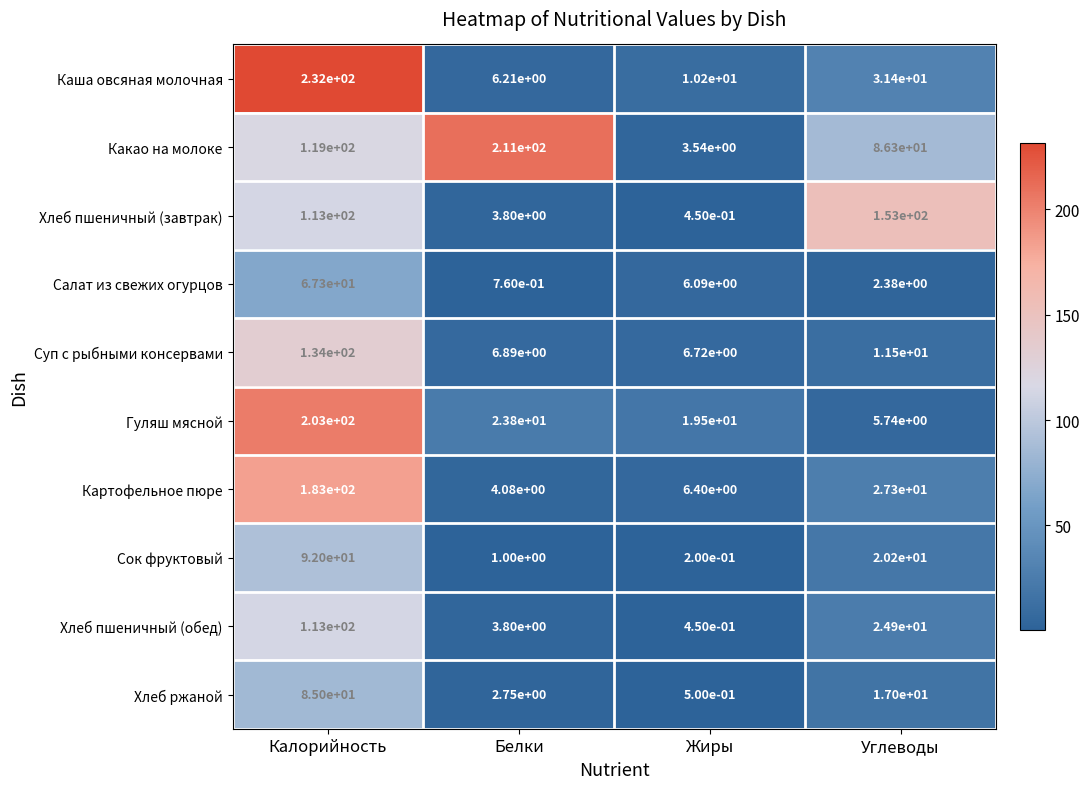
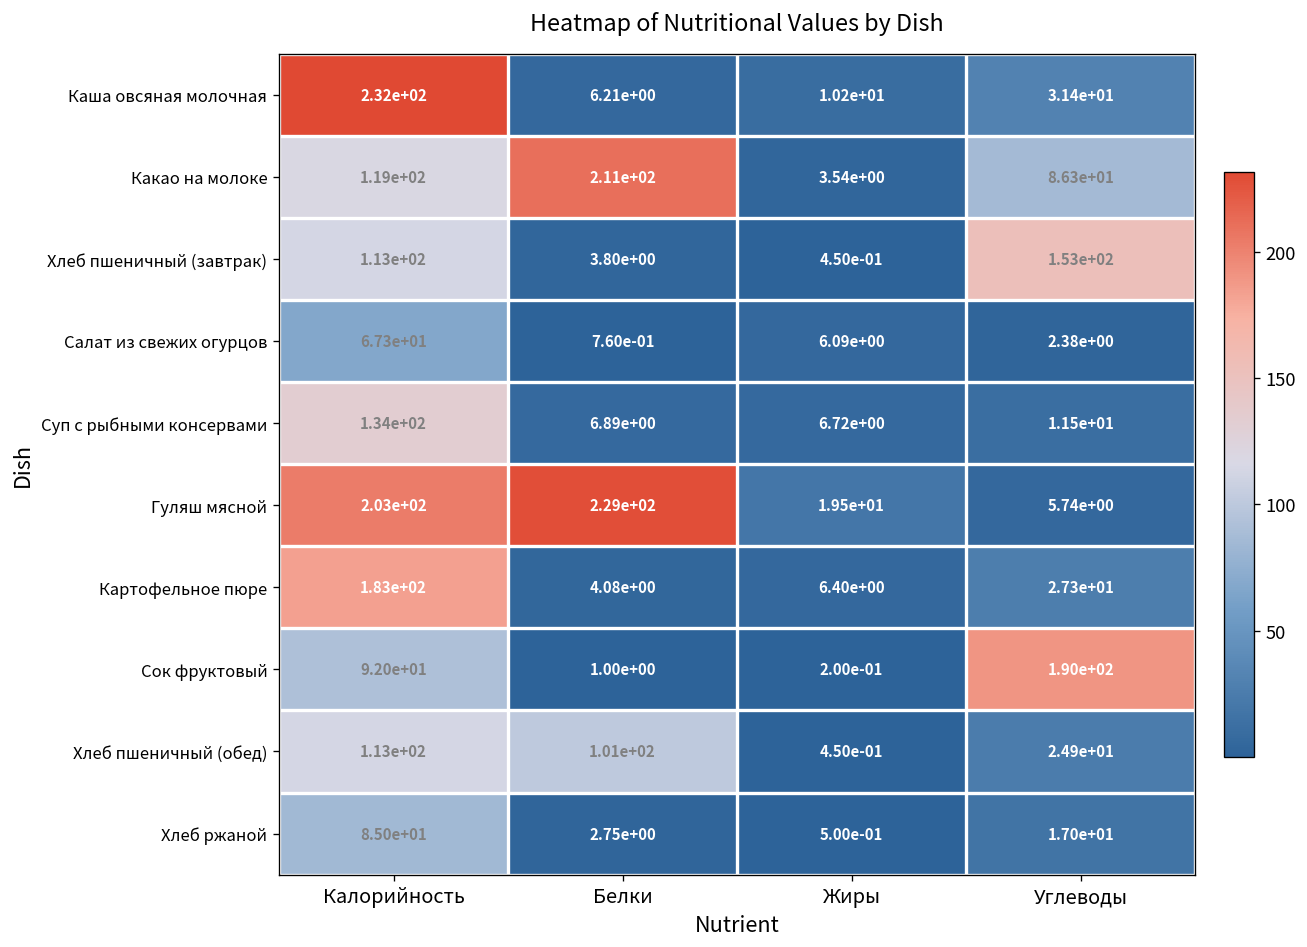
  {
    "Каша овсяная молочная": {
      "Калорийность": "2.32e+02",
      "Белки": "6.21e+00",
      "Жиры": "1.02e+01",
      "Углеводы": "3.14e+01"
    },
    "Какао на молоке": {
      "Калорийность": "1.19e+02",
      "Белки": "2.11e+02",
      "Жиры": "3.54e+00",
      "Углеводы": "8.63e+01"
    },
    "Хлеб пшеничный (завтрак)": {
      "Калорийность": "1.13e+02",
      "Белки": "3.80e+00",
      "Жиры": "4.50e-01",
      "Углеводы": "1.53e+02"
    },
    "Салат из свежих огурцов": {
      "Калорийность": "6.73e+01",
      "Белки": "7.60e-01",
      "Жиры": "6.09e+00",
      "Углеводы": "2.38e+00"
    },
    "Суп с рыбными консервами": {
      "Калорийность": "1.34e+02",
      "Белки": "6.89e+00",
      "Жиры": "6.72e+00",
      "Углеводы": "1.15e+01"
    },
    "Гуляш мясной": {
      "Калорийность": "2.03e+02",
-     "Белки": "2.38e+01",
+     "Белки": "2.29e+02",
      "Жиры": "1.95e+01",
      "Углеводы": "5.74e+00"
    },
    "Картофельное пюре": {
      "Калорийность": "1.83e+02",
      "Белки": "4.08e+00",
      "Жиры": "6.40e+00",
      "Углеводы": "2.73e+01"
    },
    "Сок фруктовый": {
      "Калорийность": "9.20e+01",
      "Белки": "1.00e+00",
      "Жиры": "2.00e-01",
-     "Углеводы": "2.02e+01"
+     "Углеводы": "1.90e+02"
    },
    "Хлеб пшеничный (обед)": {
      "Калорийность": "1.13e+02",
-     "Белки": "3.80e+00",
+     "Белки": "1.01e+02",
      "Жиры": "4.50e-01",
      "Углеводы": "2.49e+01"
    },
    "Хлеб ржаной": {
      "Калорийность": "8.50e+01",
      "Белки": "2.75e+00",
      "Жиры": "5.00e-01",
      "Углеводы": "1.70e+01"
    }
  }
